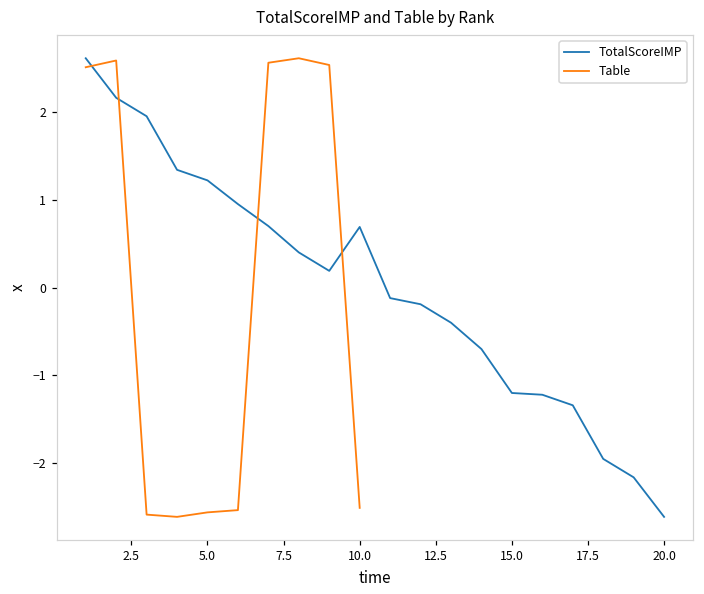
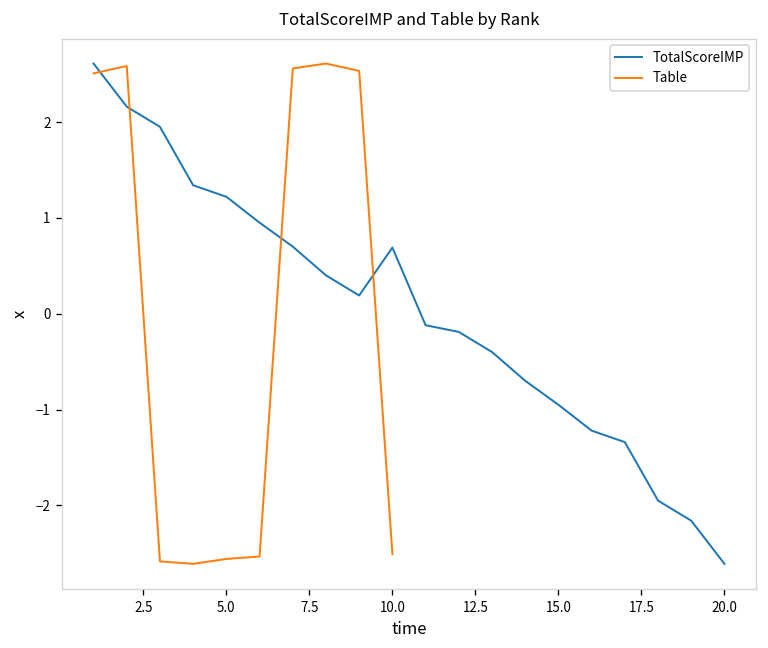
  {
    "TotalScoreIMP": {
      "5.0": 1.2,
      "10.0": 0.7,
-     "15.0": -1.2,
+     "15.0": -1.0,
      "20.0": -2.6
    },
    "Table": {
      "5.0": -2.6,
      "10.0": -2.5
    }
  }
